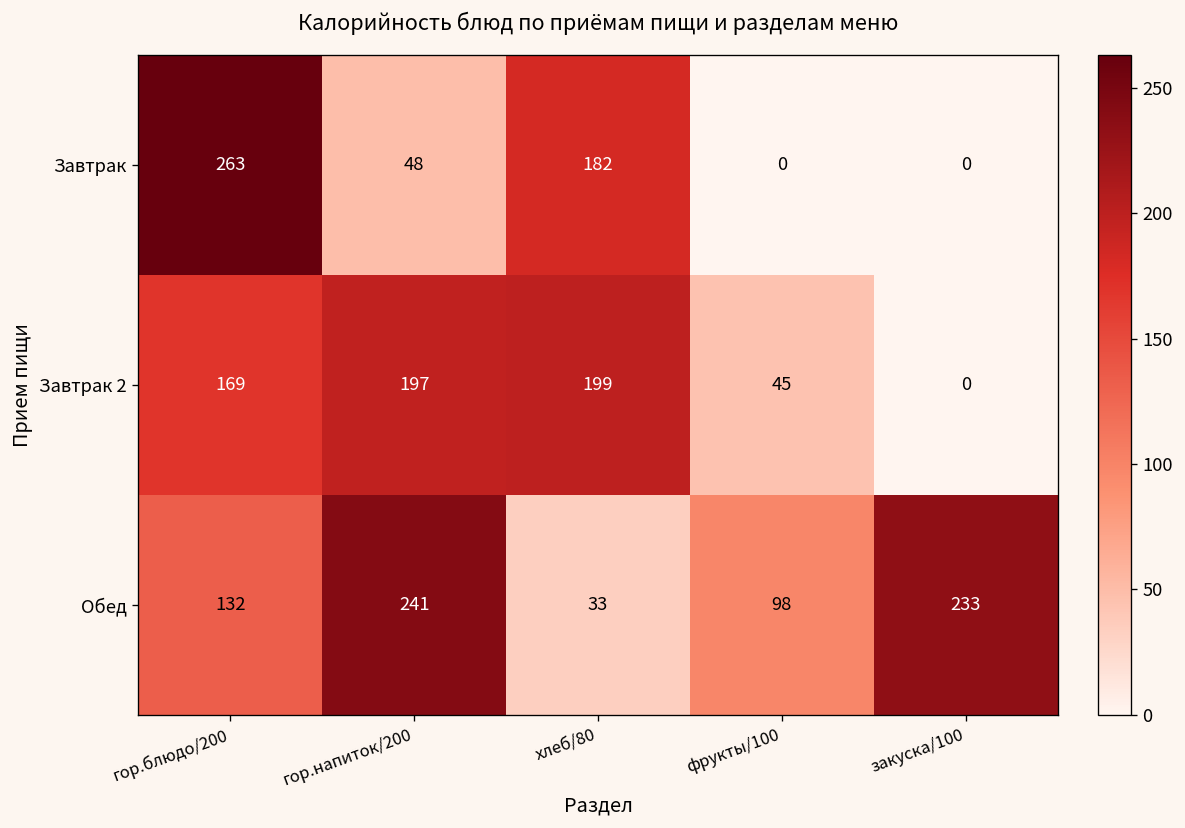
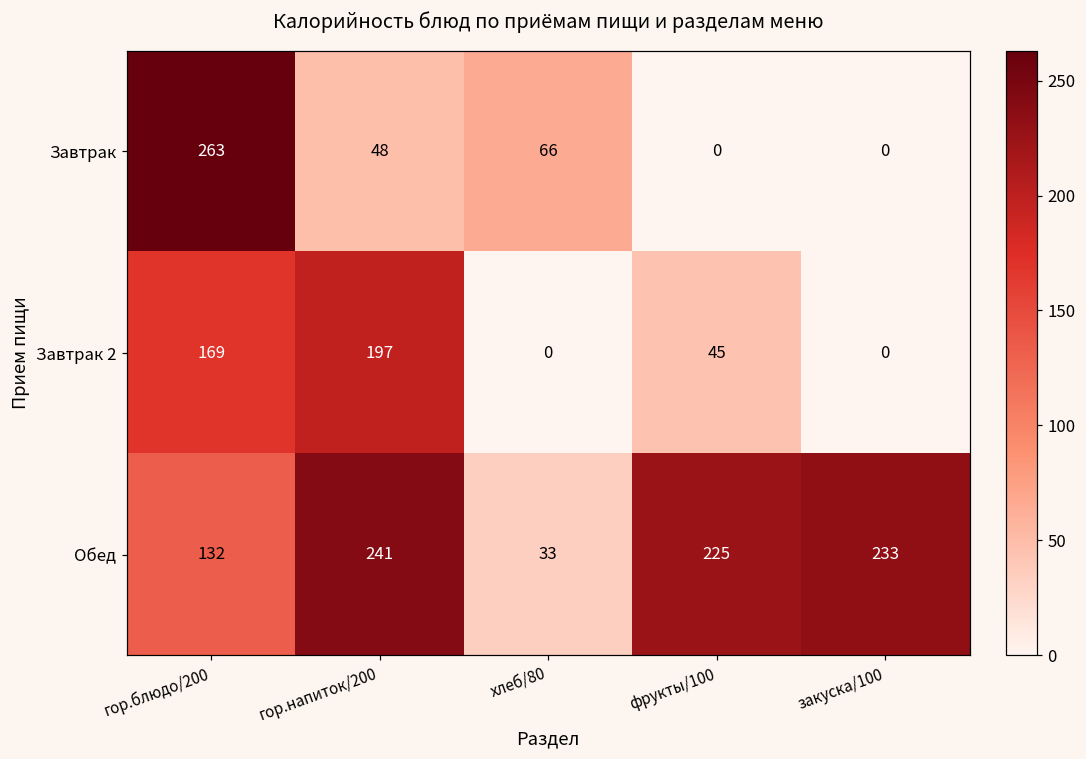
  {
    "Завтрак": {
      "гор.блюдо/200": 263,
      "гор.напиток/200": 48,
-     "хлеб/80": 182,
+     "хлеб/80": 66,
      "фрукты/100": 0,
      "закуска/100": 0
    },
    "Завтрак 2": {
      "гор.блюдо/200": 169,
      "гор.напиток/200": 197,
-     "хлеб/80": 199,
+     "хлеб/80": 0,
      "фрукты/100": 45,
      "закуска/100": 0
    },
    "Обед": {
      "гор.блюдо/200": 132,
      "гор.напиток/200": 241,
      "хлеб/80": 33,
-     "фрукты/100": 98,
+     "фрукты/100": 225,
      "закуска/100": 233
    }
  }
